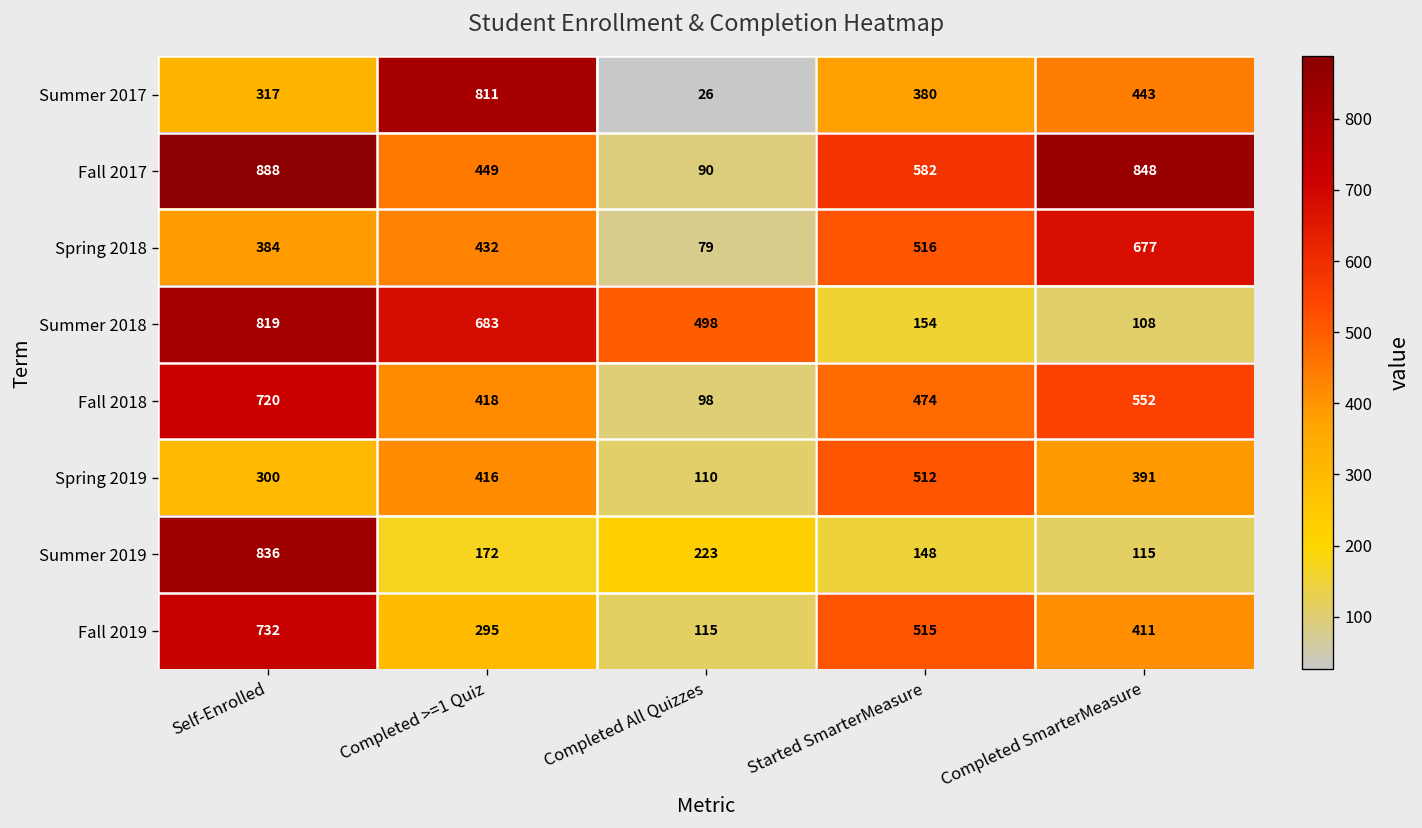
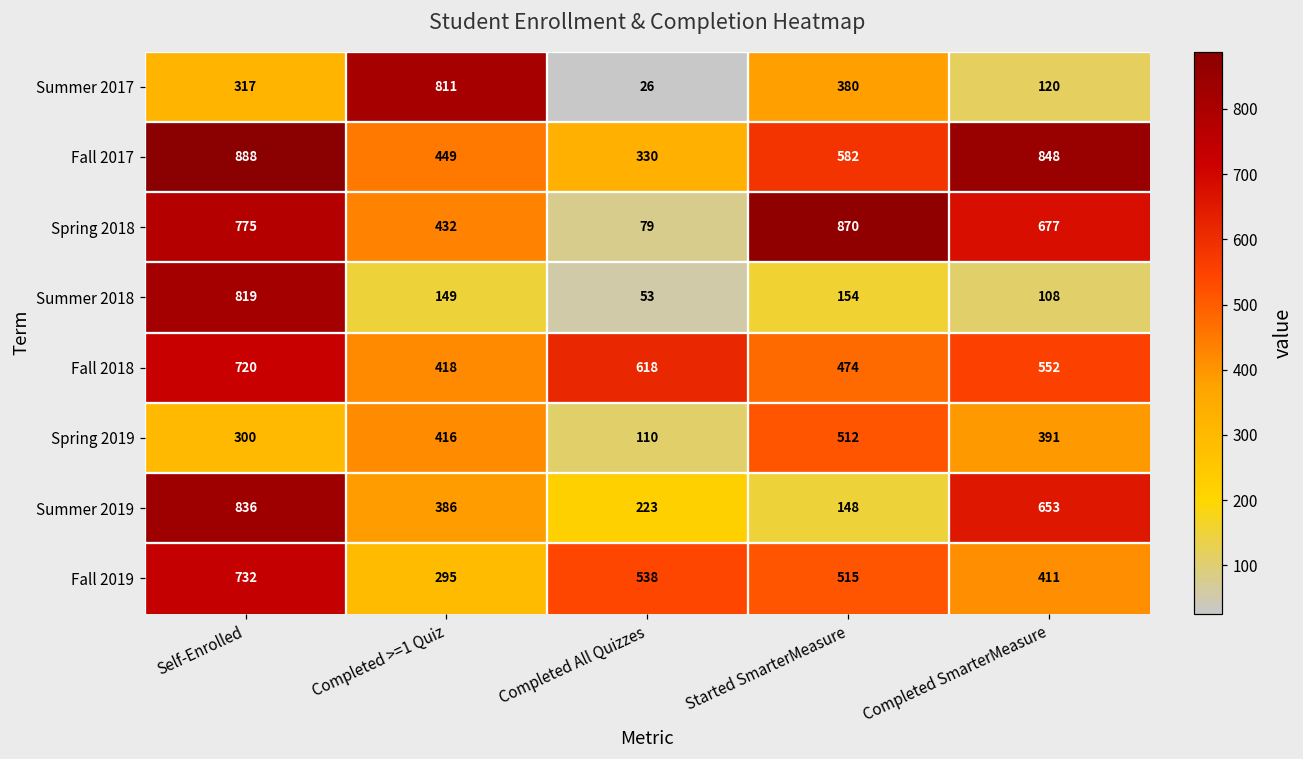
  {
    "Summer 2017": {
      "Self-Enrolled": 317,
      "Completed >=1 Quiz": 811,
      "Completed All Quizzes": 26,
      "Started SmarterMeasure": 380,
-     "Completed SmarterMeasure": 443
+     "Completed SmarterMeasure": 120
    },
    "Fall 2017": {
      "Self-Enrolled": 888,
      "Completed >=1 Quiz": 449,
-     "Completed All Quizzes": 90,
+     "Completed All Quizzes": 330,
      "Started SmarterMeasure": 582,
      "Completed SmarterMeasure": 848
    },
    "Spring 2018": {
-     "Self-Enrolled": 384,
+     "Self-Enrolled": 775,
      "Completed >=1 Quiz": 432,
      "Completed All Quizzes": 79,
-     "Started SmarterMeasure": 516,
+     "Started SmarterMeasure": 870,
      "Completed SmarterMeasure": 677
    },
    "Summer 2018": {
      "Self-Enrolled": 819,
-     "Completed >=1 Quiz": 683,
-     "Completed All Quizzes": 498,
+     "Completed >=1 Quiz": 149,
+     "Completed All Quizzes": 53,
      "Started SmarterMeasure": 154,
      "Completed SmarterMeasure": 108
    },
    "Fall 2018": {
      "Self-Enrolled": 720,
      "Completed >=1 Quiz": 418,
-     "Completed All Quizzes": 98,
+     "Completed All Quizzes": 618,
      "Started SmarterMeasure": 474,
      "Completed SmarterMeasure": 552
    },
    "Spring 2019": {
      "Self-Enrolled": 300,
      "Completed >=1 Quiz": 416,
      "Completed All Quizzes": 110,
      "Started SmarterMeasure": 512,
      "Completed SmarterMeasure": 391
    },
    "Summer 2019": {
      "Self-Enrolled": 836,
-     "Completed >=1 Quiz": 172,
+     "Completed >=1 Quiz": 386,
      "Completed All Quizzes": 223,
      "Started SmarterMeasure": 148,
-     "Completed SmarterMeasure": 115
+     "Completed SmarterMeasure": 653
    },
    "Fall 2019": {
      "Self-Enrolled": 732,
      "Completed >=1 Quiz": 295,
-     "Completed All Quizzes": 115,
+     "Completed All Quizzes": 538,
      "Started SmarterMeasure": 515,
      "Completed SmarterMeasure": 411
    }
  }
